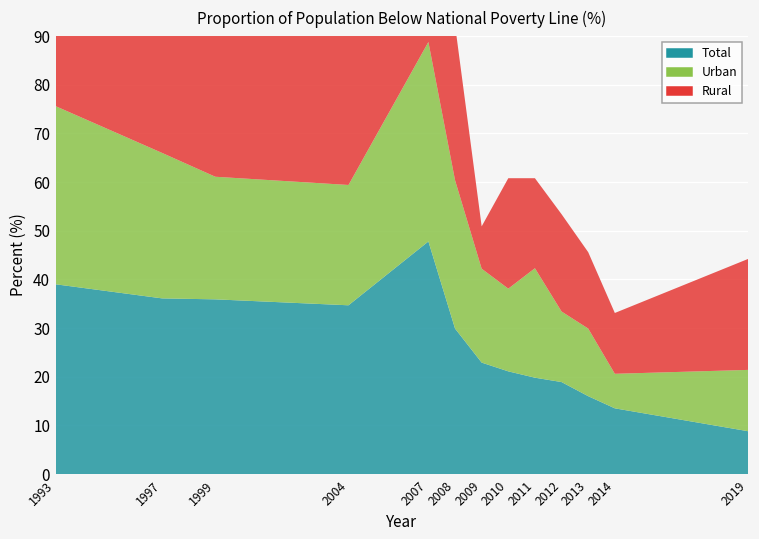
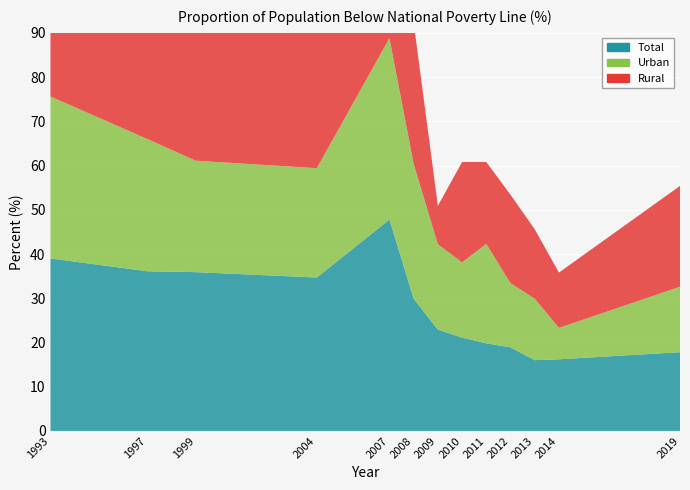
  {
    "Total": {
      "1993": 39,
      "1997": 36,
      "1999": 36,
      "2004": 35,
      "2007": 48,
      "2008": 30,
      "2009": 23,
      "2010": 21,
      "2011": 20,
      "2012": 19,
      "2013": 16,
-     "2014": 14,
-     "2019": 9
+     "2014": 16,
+     "2019": 18
    },
    "Urban": {
      "1993": 37,
      "1997": 30,
      "1999": 25,
      "2004": 25,
      "2007": 41,
      "2008": 31,
      "2009": 19,
      "2010": 17,
      "2011": 22,
      "2012": 15,
      "2013": 14,
      "2014": 7,
-     "2019": 13
+     "2019": 15
    },
    "Rural": {
      "2009": 9,
      "2010": 23,
      "2011": 19,
      "2012": 20,
      "2013": 16,
      "2014": 13,
      "2019": 23
    }
  }
